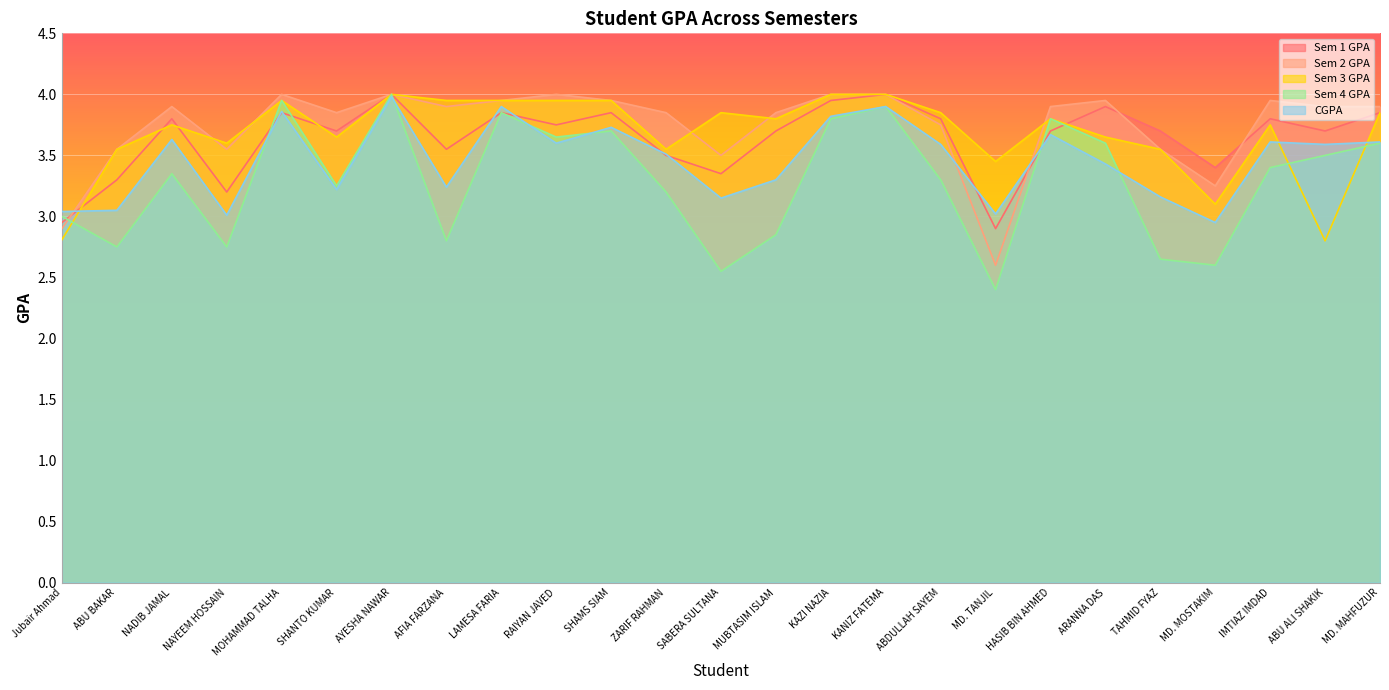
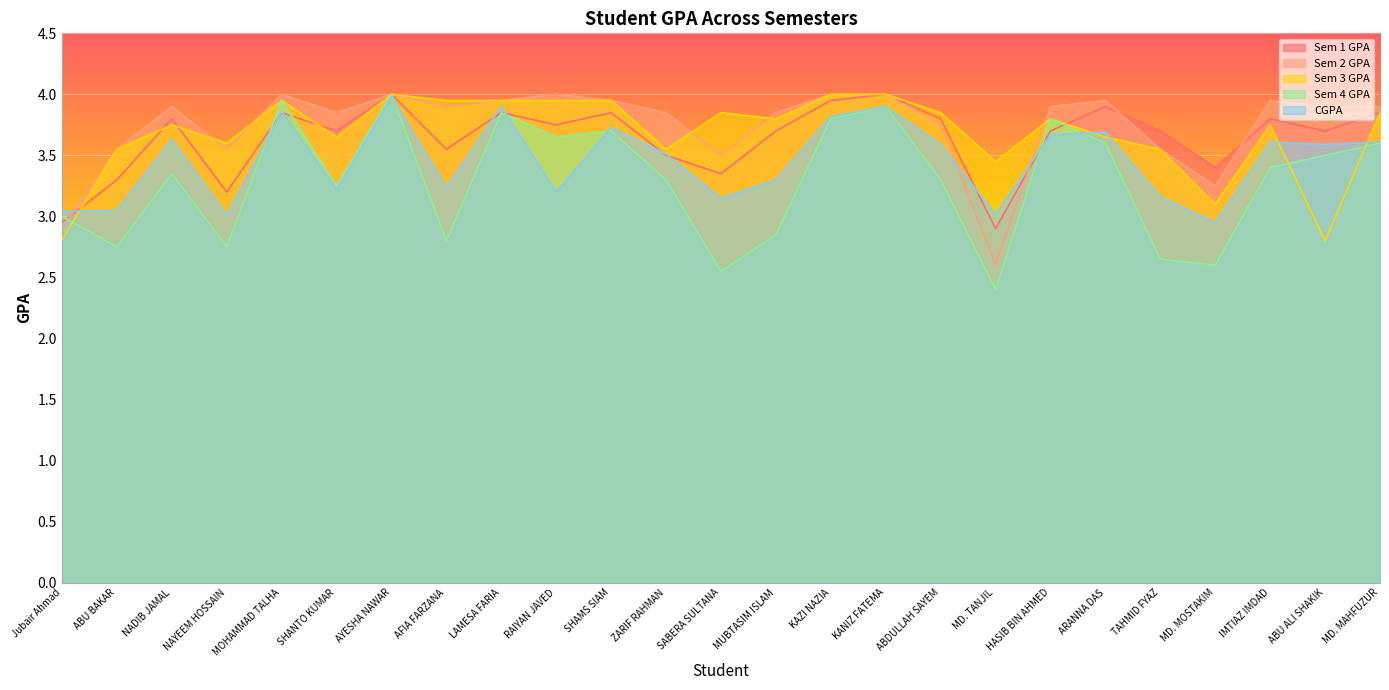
  {
    "Sem 3 GPA": {
      "Jubair Ahmad": 2.81,
      "NADIB JAMAL": 3.75,
      "NAYEEM HOSSAIN": 3.60,
      "SHANTO KUMAR": 3.65,
      "AFIA FARZANA": 3.95,
      "RAIYAN JAVED": 3.95,
      "ZARIF RAHMAN": 3.55,
      "SABERA SULTANA": 3.85,
      "MUBTASIM ISLAM": 3.80,
      "ABDULLAH SAYEM": 3.85,
      "MD. TANJIL": 3.45,
      "ARANNA DAS": 3.65,
      "MD. MOSTAKIM": 3.10,
      "IMTIAZ IMDAD": 3.75,
      "ABU ALI SHAKIK": 2.80
    },
    "Sem 4 GPA": {
      "Jubair Ahmad": 3.0,
      "ABU BAKAR": 2.75,
      "NADIB JAMAL": 3.35,
      "NAYEEM HOSSAIN": 2.75,
      "SHANTO KUMAR": 3.25,
      "AFIA FARZANA": 2.8,
      "RAIYAN JAVED": 3.65,
      "SHAMS SIAM": 3.7,
-     "ZARIF RAHMAN": 3.2,
+     "ZARIF RAHMAN": 3.3,
      "SABERA SULTANA": 2.55,
      "MUBTASIM ISLAM": 2.85,
      "ABDULLAH SAYEM": 3.3,
      "MD. TANJIL": 2.4,
      "ARANNA DAS": 3.6,
      "TAHMID FYAZ": 2.65,
      "MD. MOSTAKIM": 2.6,
      "IMTIAZ IMDAD": 3.4,
      "ABU ALI SHAKIK": 3.5
    },
    "CGPA": {
      "Jubair Ahmad": 3.04,
      "ABU BAKAR": 3.05,
      "NADIB JAMAL": 3.63,
      "NAYEEM HOSSAIN": 3.01,
      "SHANTO KUMAR": 3.22,
      "AFIA FARZANA": 3.24,
      "LAMESA FARIA": 3.90,
-     "RAIYAN JAVED": 3.6,
+     "RAIYAN JAVED": 3.2,
      "SHAMS SIAM": 3.73,
      "SABERA SULTANA": 3.15,
      "MUBTASIM ISLAM": 3.30,
      "ABDULLAH SAYEM": 3.59,
      "MD. TANJIL": 3.02,
      "HASIB BIN AHMED": 3.67,
-     "ARANNA DAS": 3.43,
+     "ARANNA DAS": 3.69,
      "TAHMID FYAZ": 3.16,
      "MD. MOSTAKIM": 2.95,
      "IMTIAZ IMDAD": 3.61,
      "ABU ALI SHAKIK": 3.59
    }
  }
